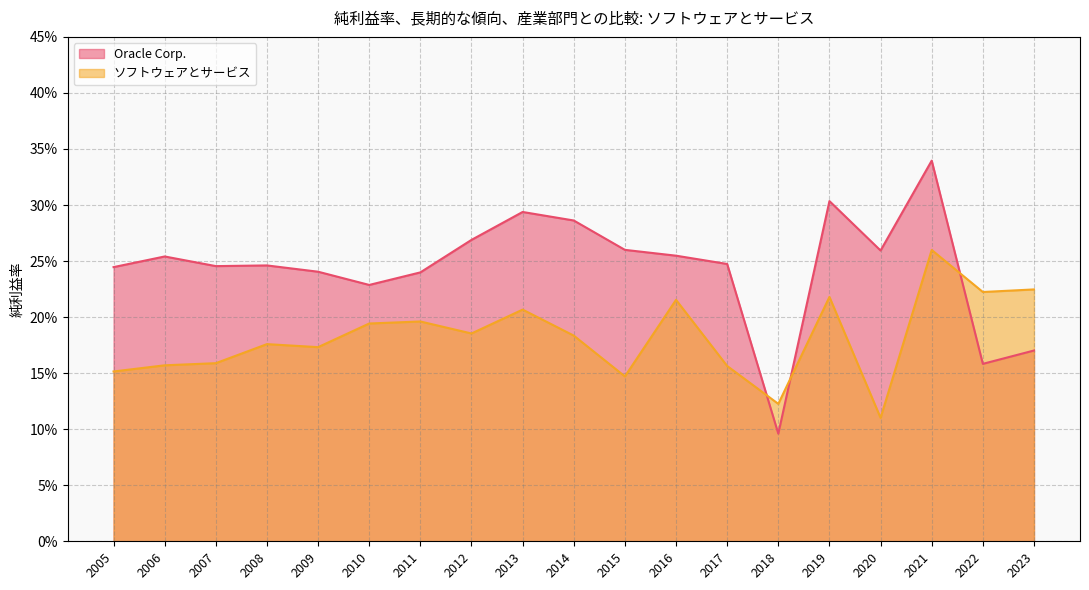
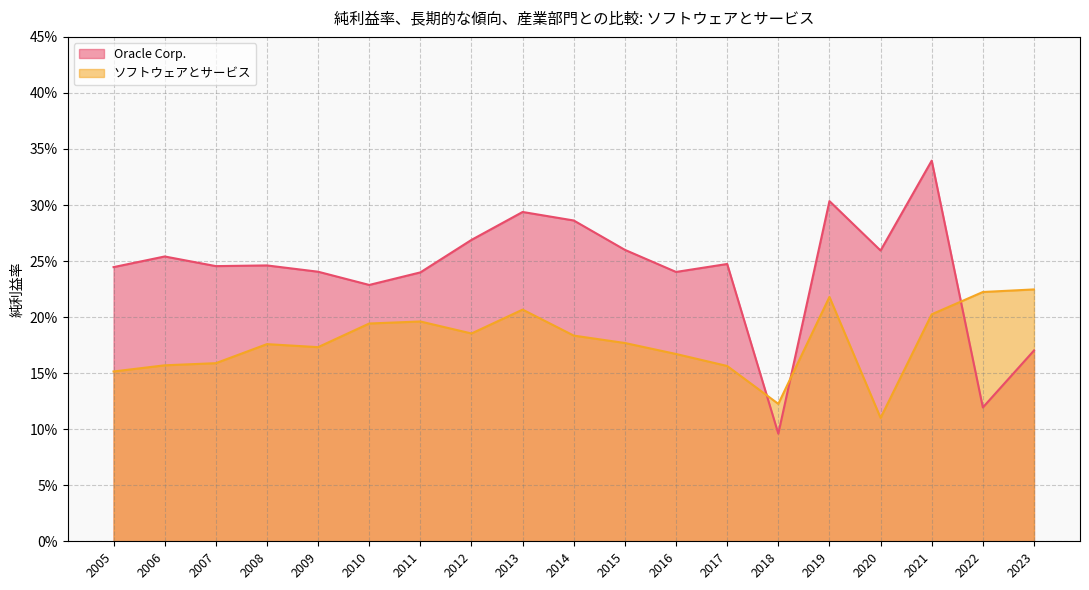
  {
    "Oracle Corp.": {
      "2005": "24.5%",
      "2006": "25.4%",
      "2007": "24.6%",
      "2008": "24.6%",
      "2009": "24.1%",
      "2010": "22.9%",
      "2011": "24.0%",
      "2012": "26.9%",
      "2013": "29.4%",
      "2014": "28.6%",
      "2015": "26.0%",
-     "2016": "25.5%",
+     "2016": "24.0%",
      "2017": "24.7%",
      "2018": "9.6%",
      "2019": "30.3%",
      "2020": "25.9%",
      "2021": "34.0%",
-     "2022": "15.8%",
+     "2022": "11.9%",
      "2023": "17.0%"
    },
    "ソフトウェアとサービス": {
      "2005": "15.2%",
      "2006": "15.7%",
      "2007": "15.9%",
      "2008": "17.6%",
      "2009": "17.3%",
      "2010": "19.4%",
      "2011": "19.6%",
      "2012": "18.5%",
      "2013": "20.7%",
      "2014": "18.4%",
-     "2015": "14.7%",
-     "2016": "21.5%",
+     "2015": "17.7%",
+     "2016": "16.7%",
      "2017": "15.6%",
      "2018": "12.3%",
      "2019": "21.8%",
      "2020": "11.0%",
-     "2021": "26.0%",
+     "2021": "20.3%",
      "2022": "22.2%",
      "2023": "22.5%"
    }
  }
